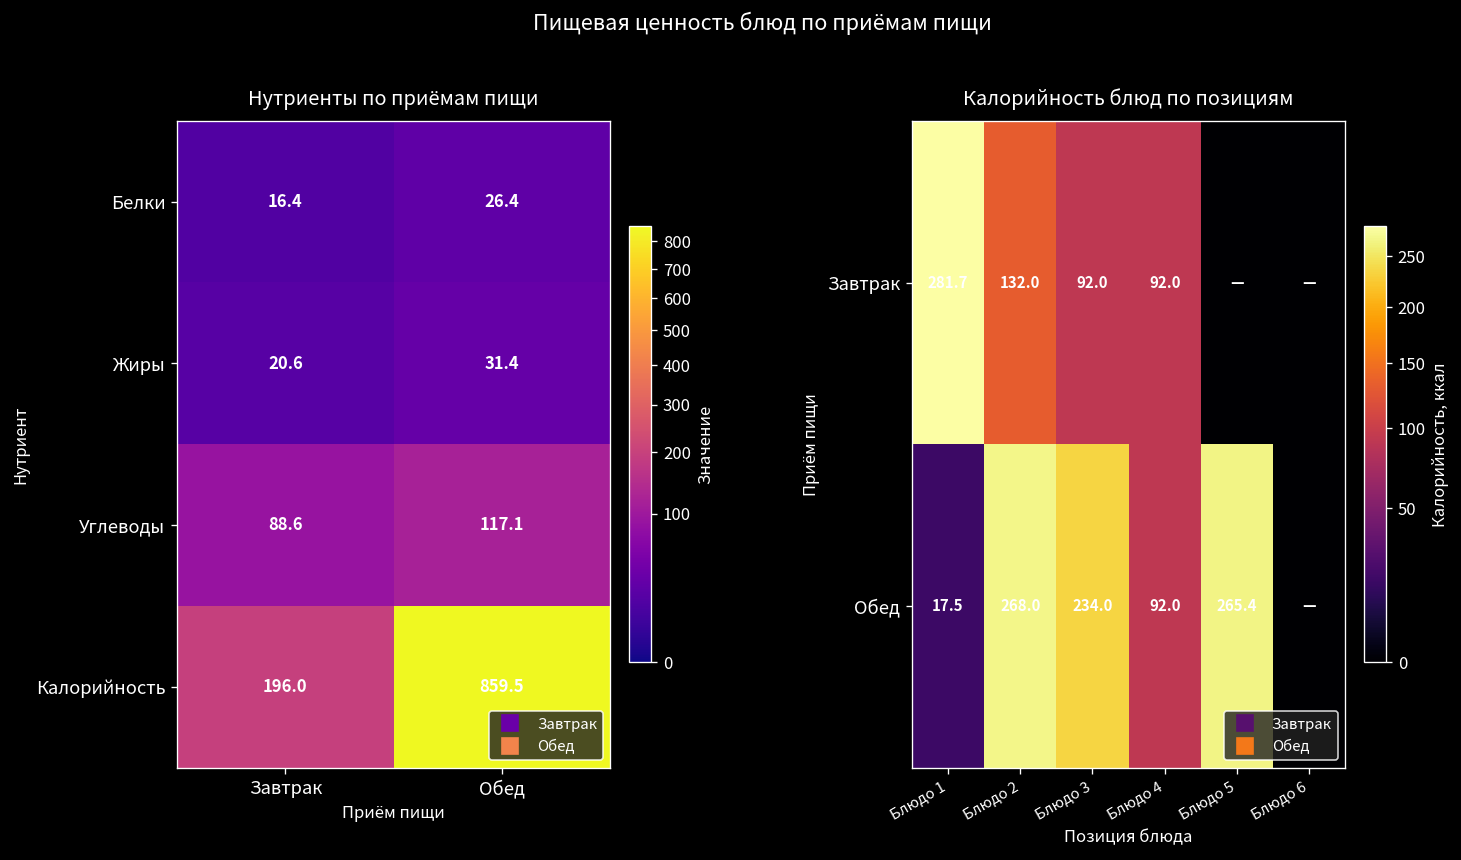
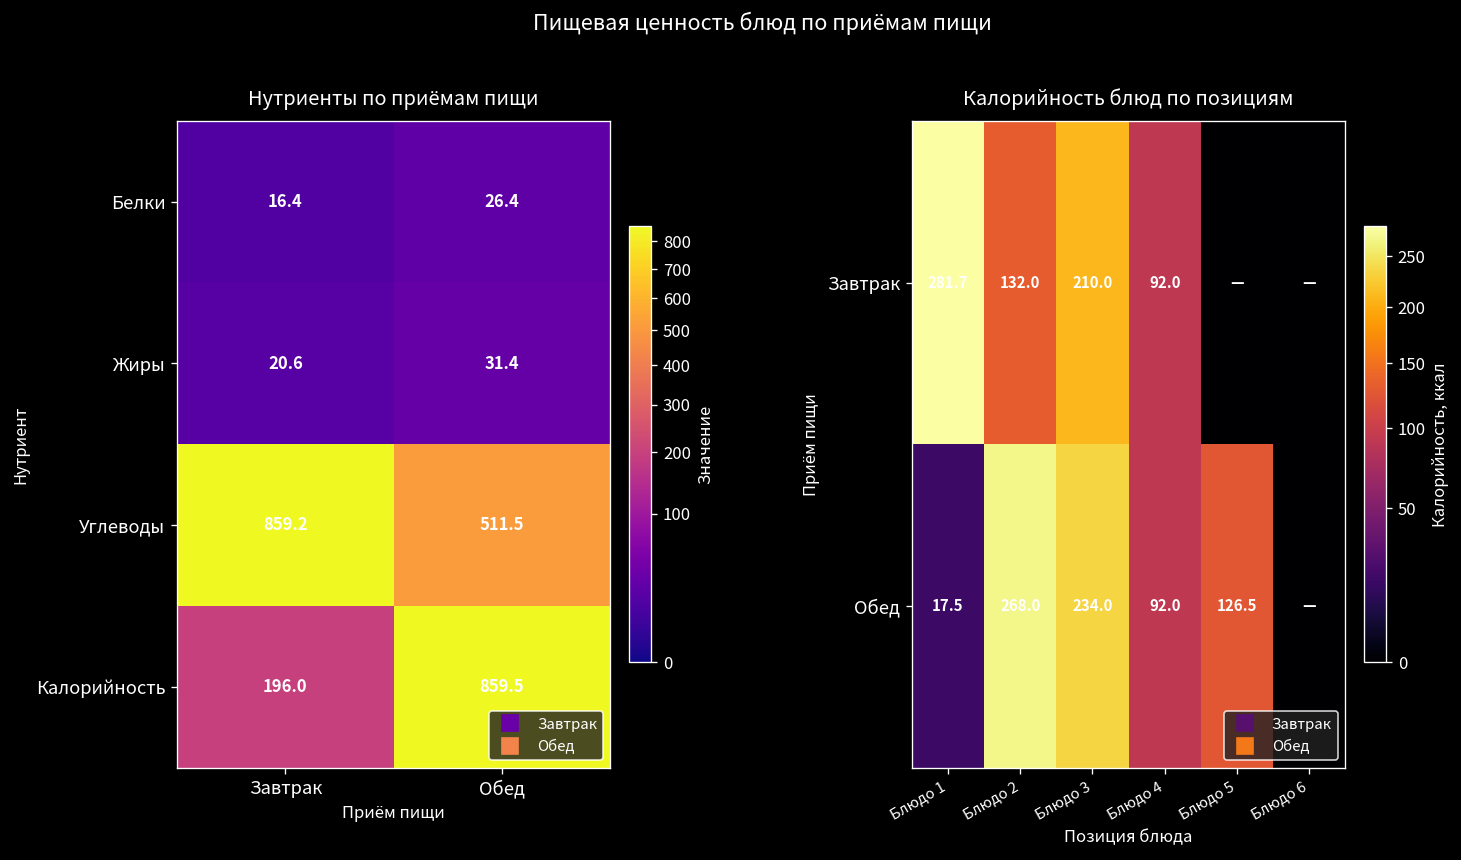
  {
    "Нутриенты по приёмам пищи": {
      "Белки": {
        "Завтрак": 16.4,
        "Обед": 26.4
      },
      "Жиры": {
        "Завтрак": 20.6,
        "Обед": 31.4
      },
      "Углеводы": {
-       "Завтрак": 88.6,
-       "Обед": 117.1
+       "Завтрак": 859.2,
+       "Обед": 511.5
      },
      "Калорийность": {
        "Завтрак": 196.0,
        "Обед": 859.5
      }
    },
    "Калорийность блюд по позициям": {
      "Завтрак": {
        "Блюдо 1": 281.7,
        "Блюдо 2": 132.0,
-       "Блюдо 3": 92.0,
+       "Блюдо 3": 210.0,
        "Блюдо 4": 92.0
      },
      "Обед": {
        "Блюдо 1": 17.5,
        "Блюдо 2": 268.0,
        "Блюдо 3": 234.0,
        "Блюдо 4": 92.0,
-       "Блюдо 5": 265.4
+       "Блюдо 5": 126.5
      }
    }
  }
